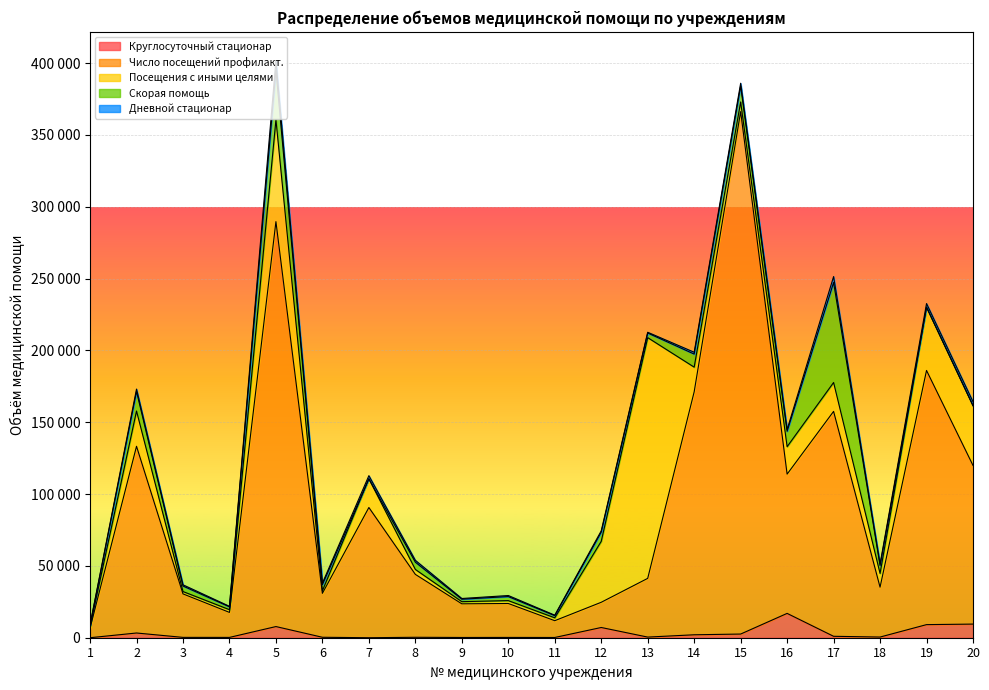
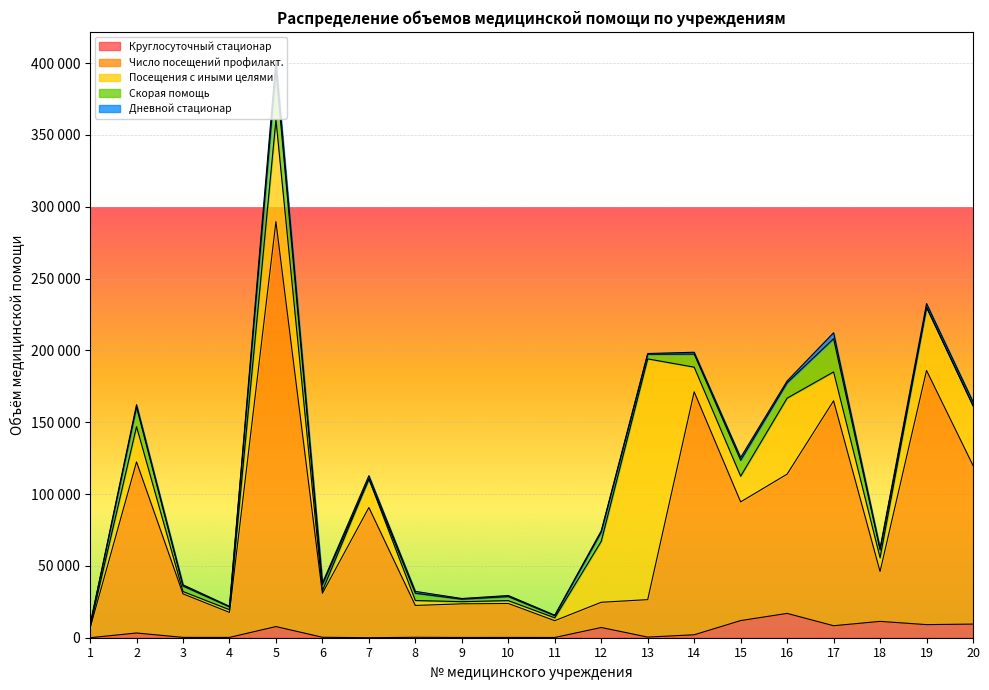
  {
    "Круглосуточный стационар": {
      "1": 0,
      "2": 3000,
      "3": 0,
      "4": 0,
      "5": 8000,
      "6": 0,
      "7": 0,
      "8": 0,
      "9": 0,
      "10": 0,
      "11": 0,
      "12": 7000,
      "13": 0,
      "14": 2000,
-     "15": 3000,
+     "15": 12000,
      "16": 17000,
-     "17": 1000,
-     "18": 0,
+     "17": 8000,
+     "18": 11000,
      "19": 9000,
      "20": 9000
    },
    "Число посещений профилакт.": {
-     "2": 130000,
+     "2": 119000,
      "4": 17000,
      "5": 282000,
      "7": 91000,
-     "8": 44000,
+     "8": 22000,
      "10": 24000,
      "11": 12000,
      "12": 18000,
-     "13": 41000,
+     "13": 26000,
      "14": 169000,
-     "15": 364000,
+     "15": 83000,
      "16": 97000,
      "17": 157000,
      "18": 35000,
      "19": 177000,
      "20": 110000
    },
    "Посещения с иными целями": {
      "2": 25000,
      "4": 2000,
      "5": 71000,
      "8": 3000,
      "10": 2000,
      "12": 42000,
      "13": 168000,
      "14": 17000,
-     "15": 7000,
-     "16": 19000,
+     "15": 18000,
+     "16": 53000,
      "17": 20000,
      "18": 10000
    },
    "Скорая помощь": {
      "15": 11000,
-     "17": 70000
+     "17": 23000
    },
    "Дневной стационар": {
      "7": 2000,
      "15": 2000,
      "17": 4000,
      "19": 3000,
      "20": 3000
    }
  }
